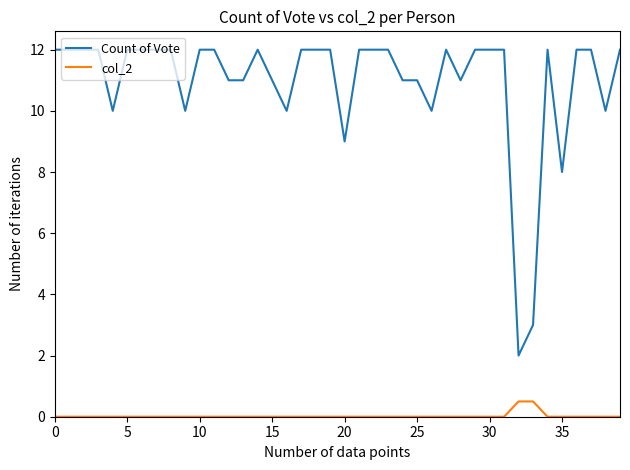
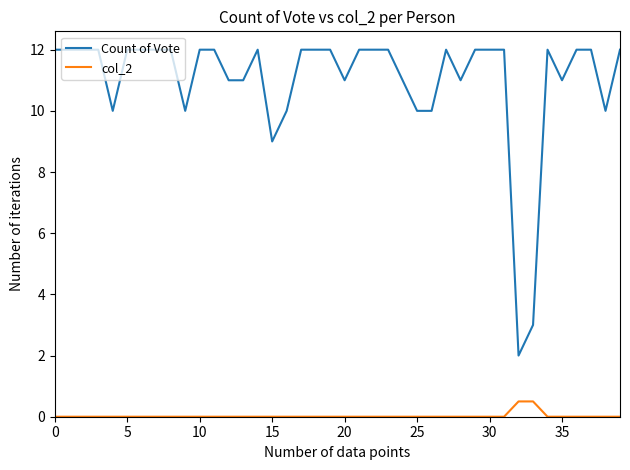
  {
    "Count of Vote": {
      "0": 12,
      "10": 12,
-     "15": 11,
-     "20": 9,
-     "25": 11,
+     "15": 9,
+     "20": 11,
+     "25": 10,
      "30": 12,
-     "35": 8
+     "35": 11
    },
    "col_2": {
      "0": 0,
      "5": 0,
      "10": 0,
      "15": 0,
      "20": 0,
      "25": 0,
      "30": 0,
      "35": 0
    }
  }
